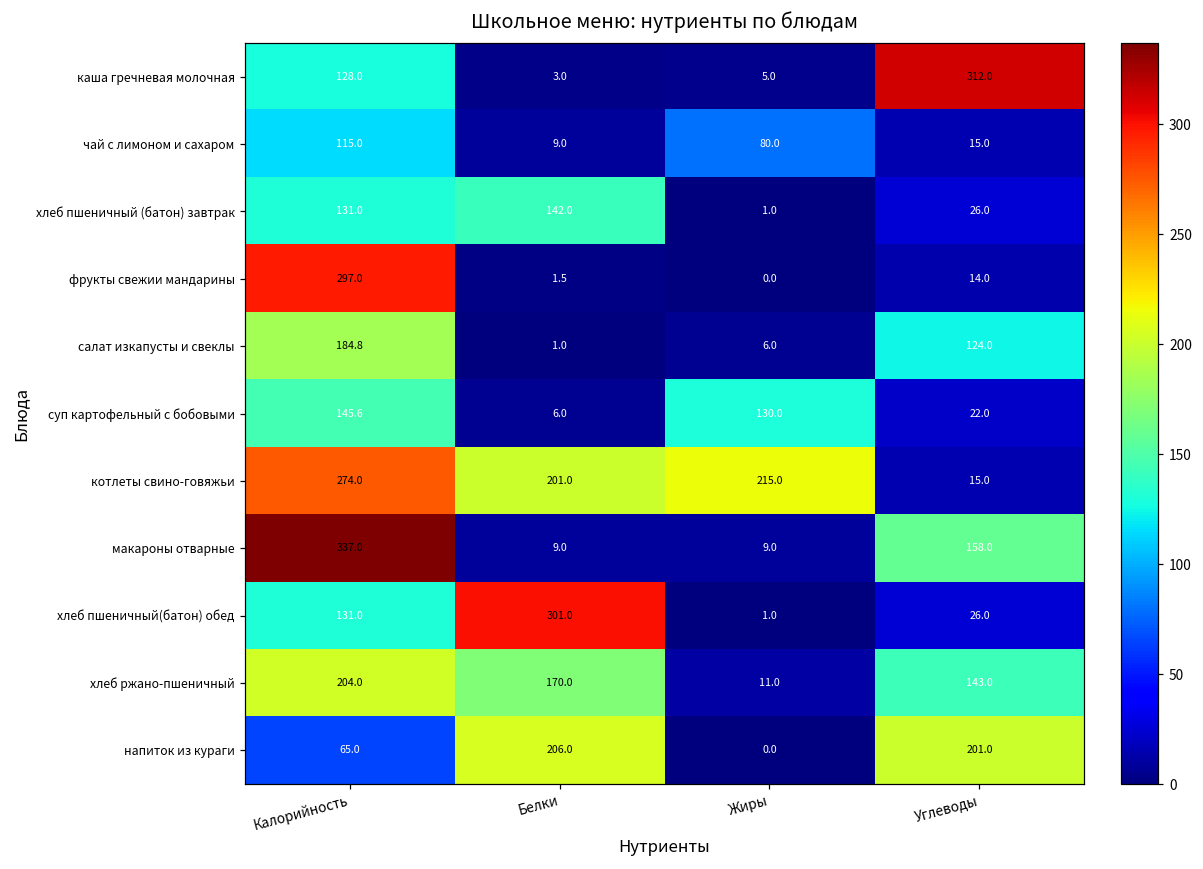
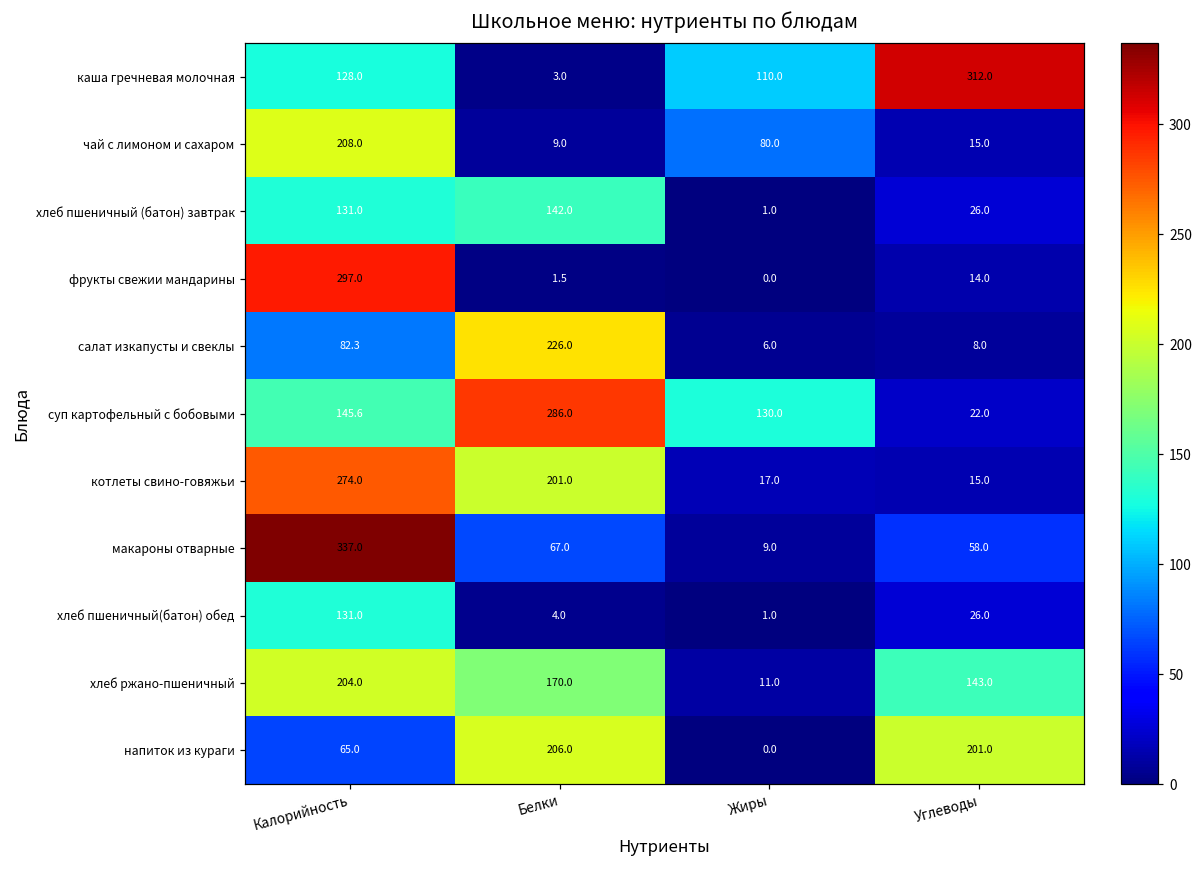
  {
    "каша гречневая молочная": {
      "Калорийность": 128.0,
      "Белки": 3.0,
-     "Жиры": 5.0,
+     "Жиры": 110.0,
      "Углеводы": 312.0
    },
    "чай с лимоном и сахаром": {
-     "Калорийность": 115.0,
+     "Калорийность": 208.0,
      "Белки": 9.0,
      "Жиры": 80.0,
      "Углеводы": 15.0
    },
    "хлеб пшеничный (батон) завтрак": {
      "Калорийность": 131.0,
      "Белки": 142.0,
      "Жиры": 1.0,
      "Углеводы": 26.0
    },
    "фрукты свежии мандарины": {
      "Калорийность": 297.0,
      "Белки": 1.5,
      "Жиры": 0.0,
      "Углеводы": 14.0
    },
    "салат изкапусты и свеклы": {
-     "Калорийность": 184.8,
-     "Белки": 1.0,
+     "Калорийность": 82.3,
+     "Белки": 226.0,
      "Жиры": 6.0,
-     "Углеводы": 124.0
+     "Углеводы": 8.0
    },
    "суп картофельный с бобовыми": {
      "Калорийность": 145.6,
-     "Белки": 6.0,
+     "Белки": 286.0,
      "Жиры": 130.0,
      "Углеводы": 22.0
    },
    "котлеты свино-говяжьи": {
      "Калорийность": 274.0,
      "Белки": 201.0,
-     "Жиры": 215.0,
+     "Жиры": 17.0,
      "Углеводы": 15.0
    },
    "макароны отварные": {
      "Калорийность": 337.0,
-     "Белки": 9.0,
+     "Белки": 67.0,
      "Жиры": 9.0,
-     "Углеводы": 158.0
+     "Углеводы": 58.0
    },
    "хлеб пшеничный(батон) обед": {
      "Калорийность": 131.0,
-     "Белки": 301.0,
+     "Белки": 4.0,
      "Жиры": 1.0,
      "Углеводы": 26.0
    },
    "хлеб ржано-пшеничный": {
      "Калорийность": 204.0,
      "Белки": 170.0,
      "Жиры": 11.0,
      "Углеводы": 143.0
    },
    "напиток из кураги": {
      "Калорийность": 65.0,
      "Белки": 206.0,
      "Жиры": 0.0,
      "Углеводы": 201.0
    }
  }
